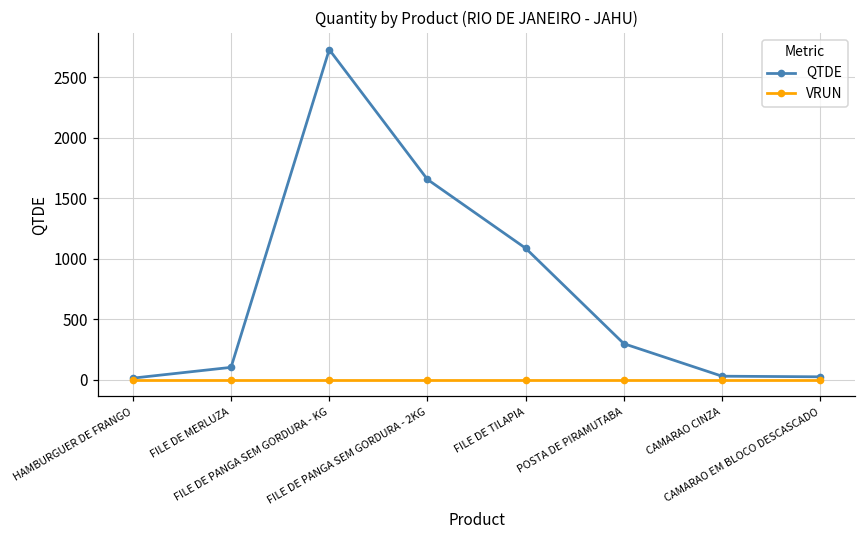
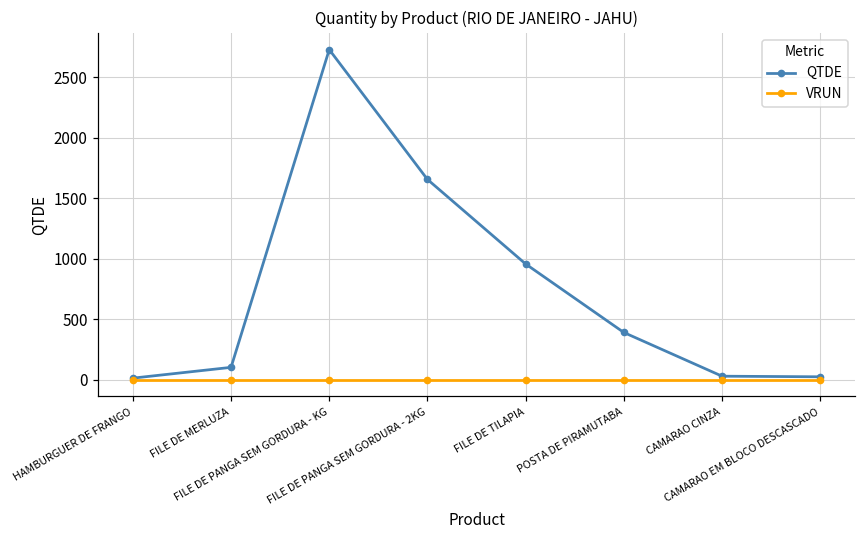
  {
    "QTDE": {
      "FILE DE MERLUZA": 100,
      "FILE DE PANGA SEM GORDURA - KG": 2730,
      "FILE DE PANGA SEM GORDURA - 2KG": 1650,
-     "FILE DE TILAPIA": 1090,
-     "POSTA DE PIRAMUTABA": 300,
+     "FILE DE TILAPIA": 960,
+     "POSTA DE PIRAMUTABA": 390,
      "CAMARAO CINZA": 30,
      "CAMARAO EM BLOCO DESCASCADO": 20
    },
    "VRUN": {
      "FILE DE MERLUZA": 0,
      "FILE DE PANGA SEM GORDURA - KG": 0,
      "FILE DE PANGA SEM GORDURA - 2KG": 0,
      "FILE DE TILAPIA": 0,
      "POSTA DE PIRAMUTABA": 0,
      "CAMARAO CINZA": 0,
      "CAMARAO EM BLOCO DESCASCADO": 0
    }
  }
